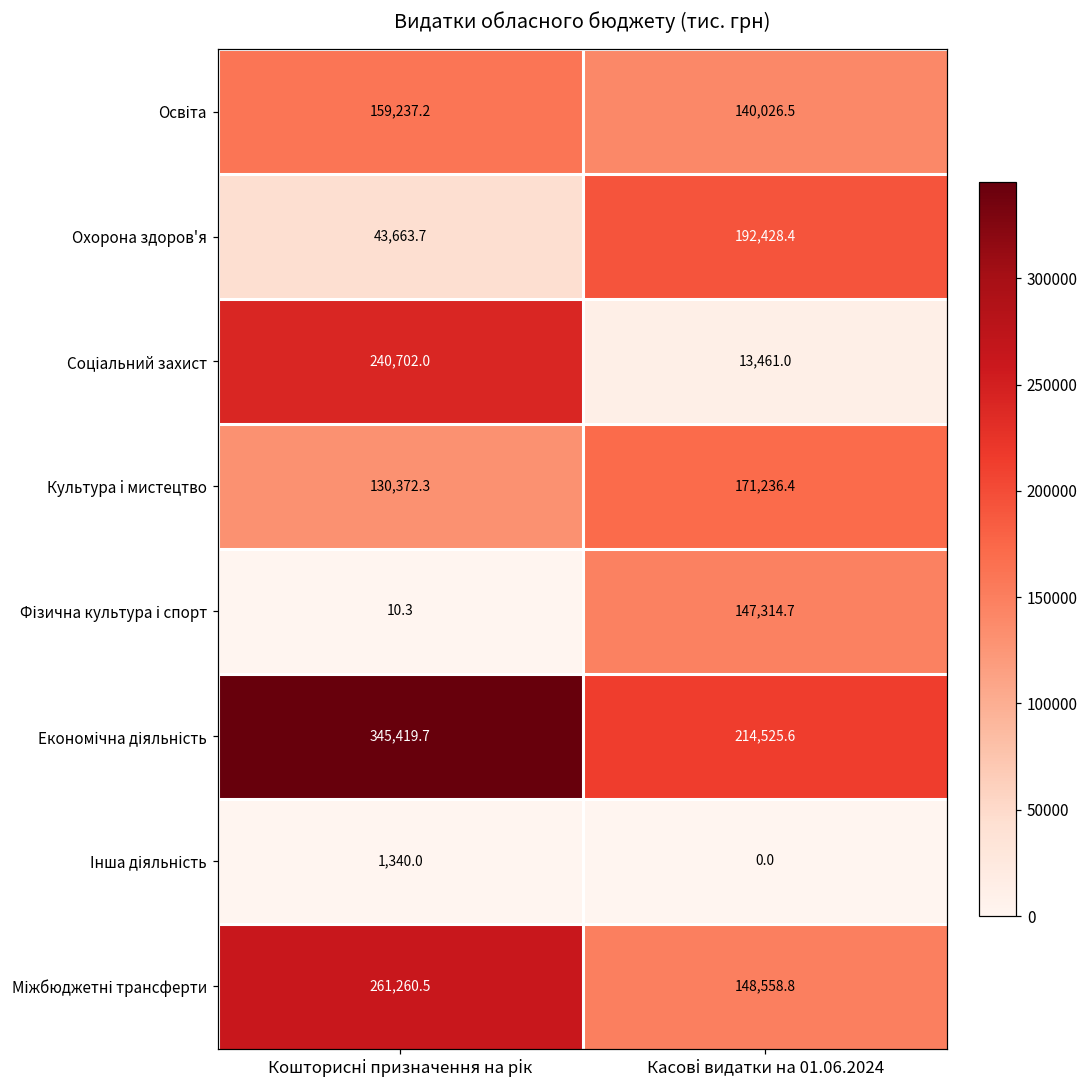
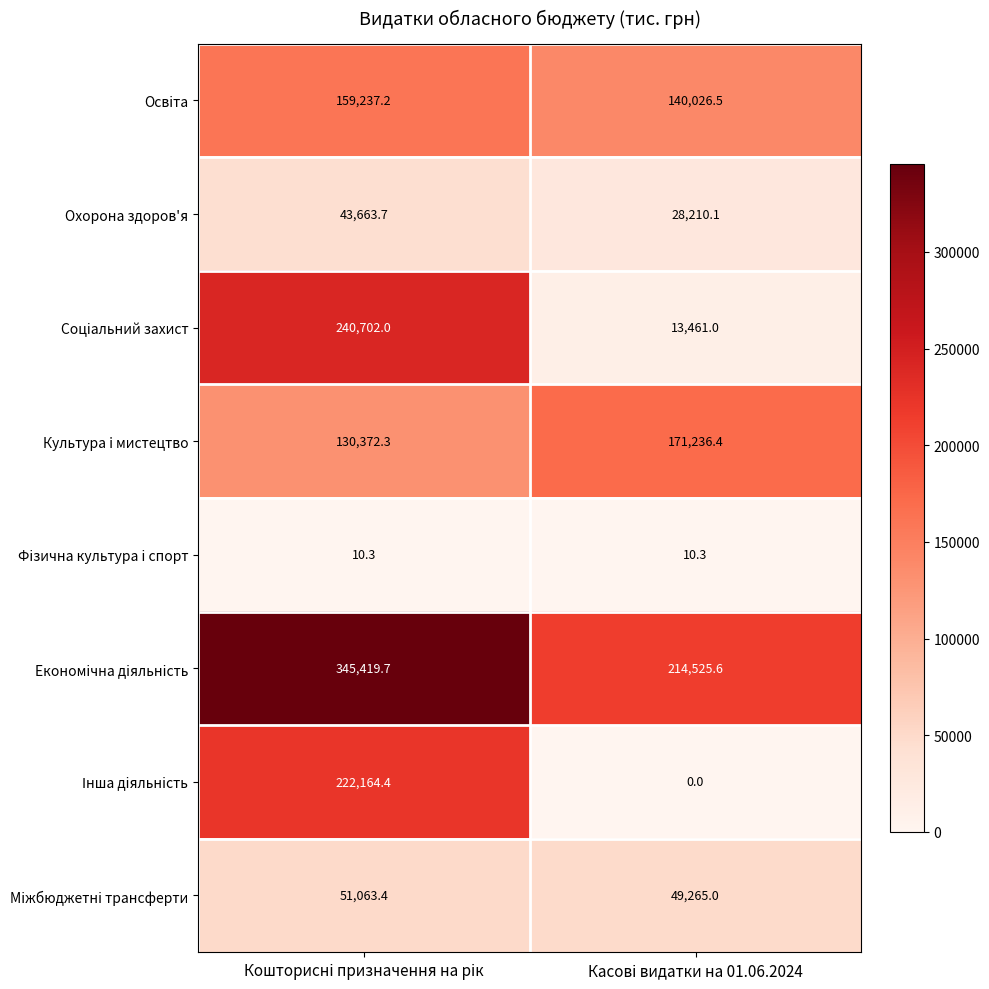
  {
    "Освіта": {
      "Кошторисні призначення на рік": "159,237.2",
      "Касові видатки на 01.06.2024": "140,026.5"
    },
    "Охорона здоров'я": {
      "Кошторисні призначення на рік": "43,663.7",
-     "Касові видатки на 01.06.2024": "192,428.4"
+     "Касові видатки на 01.06.2024": "28,210.1"
    },
    "Соціальний захист": {
      "Кошторисні призначення на рік": "240,702.0",
      "Касові видатки на 01.06.2024": "13,461.0"
    },
    "Культура i мистецтво": {
      "Кошторисні призначення на рік": "130,372.3",
      "Касові видатки на 01.06.2024": "171,236.4"
    },
    "Фізична культура і спорт": {
      "Кошторисні призначення на рік": "10.3",
-     "Касові видатки на 01.06.2024": "147,314.7"
+     "Касові видатки на 01.06.2024": "10.3"
    },
    "Економічна діяльність": {
      "Кошторисні призначення на рік": "345,419.7",
      "Касові видатки на 01.06.2024": "214,525.6"
    },
    "Інша діяльність": {
-     "Кошторисні призначення на рік": "1,340.0",
+     "Кошторисні призначення на рік": "222,164.4",
      "Касові видатки на 01.06.2024": "0.0"
    },
    "Міжбюджетні трансферти": {
-     "Кошторисні призначення на рік": "261,260.5",
-     "Касові видатки на 01.06.2024": "148,558.8"
+     "Кошторисні призначення на рік": "51,063.4",
+     "Касові видатки на 01.06.2024": "49,265.0"
    }
  }
